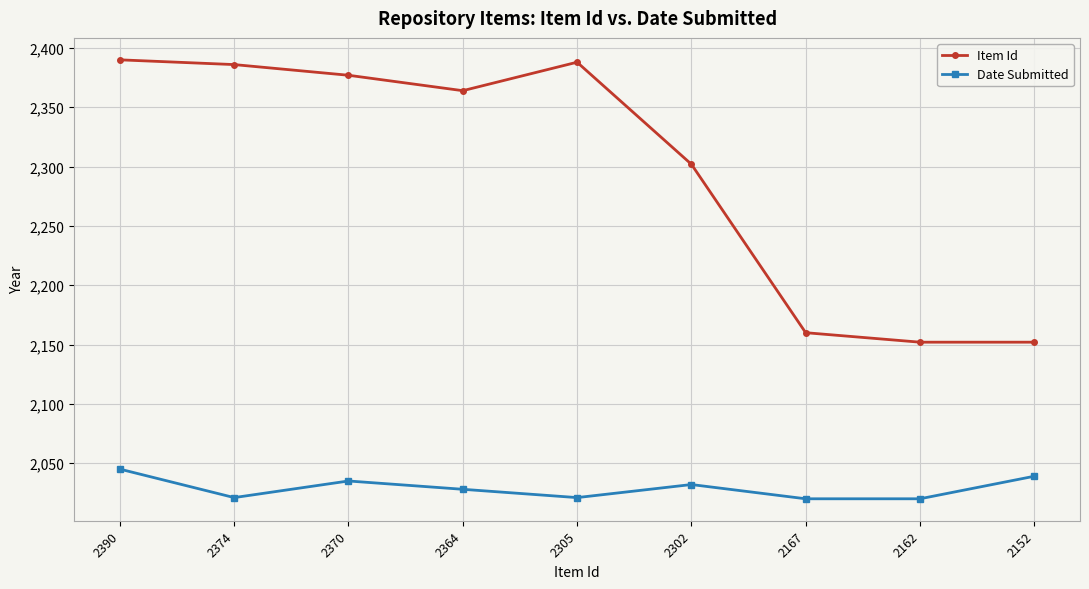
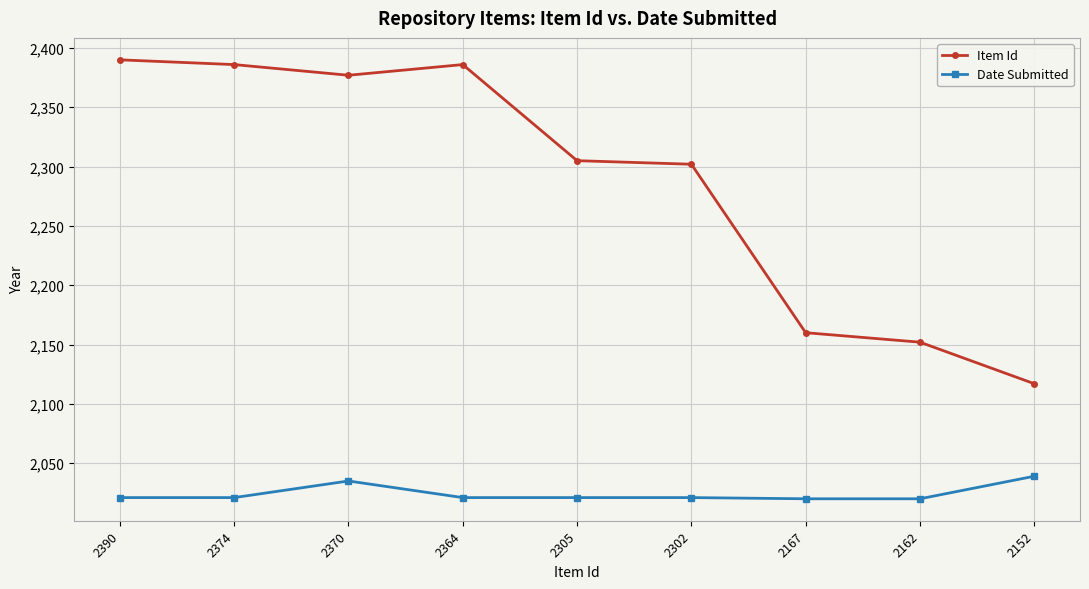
  {
    "Item Id": {
      "2390": "2,390",
      "2374": "2,386",
      "2370": "2,377",
-     "2364": "2,364",
-     "2305": "2,388",
+     "2364": "2,386",
+     "2305": "2,305",
      "2302": "2,302",
      "2167": "2,160",
      "2162": "2,152",
-     "2152": "2,152"
+     "2152": "2,117"
    },
    "Date Submitted": {
-     "2390": "2,045",
+     "2390": "2,021",
      "2374": "2,021",
      "2370": "2,035",
-     "2364": "2,028",
+     "2364": "2,021",
      "2305": "2,021",
-     "2302": "2,032",
+     "2302": "2,021",
      "2167": "2,020",
      "2162": "2,020",
      "2152": "2,039"
    }
  }
